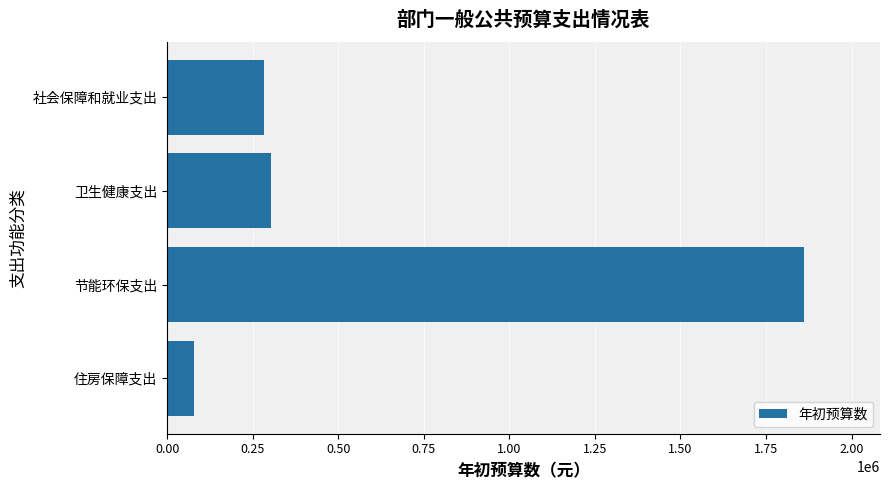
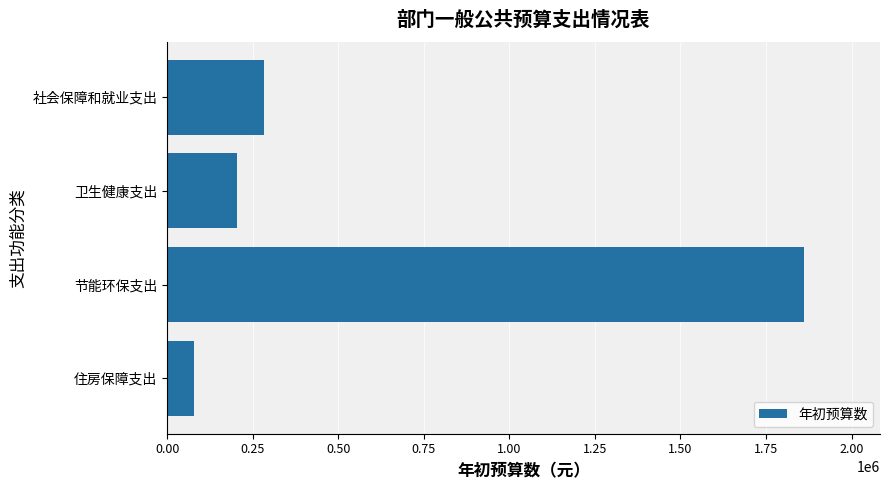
  {
    "社会保障和就业支出": 280000,
-   "卫生健康支出": 300000,
+   "卫生健康支出": 200000,
    "节能环保支出": 1860000,
    "住房保障支出": 80000
  }
